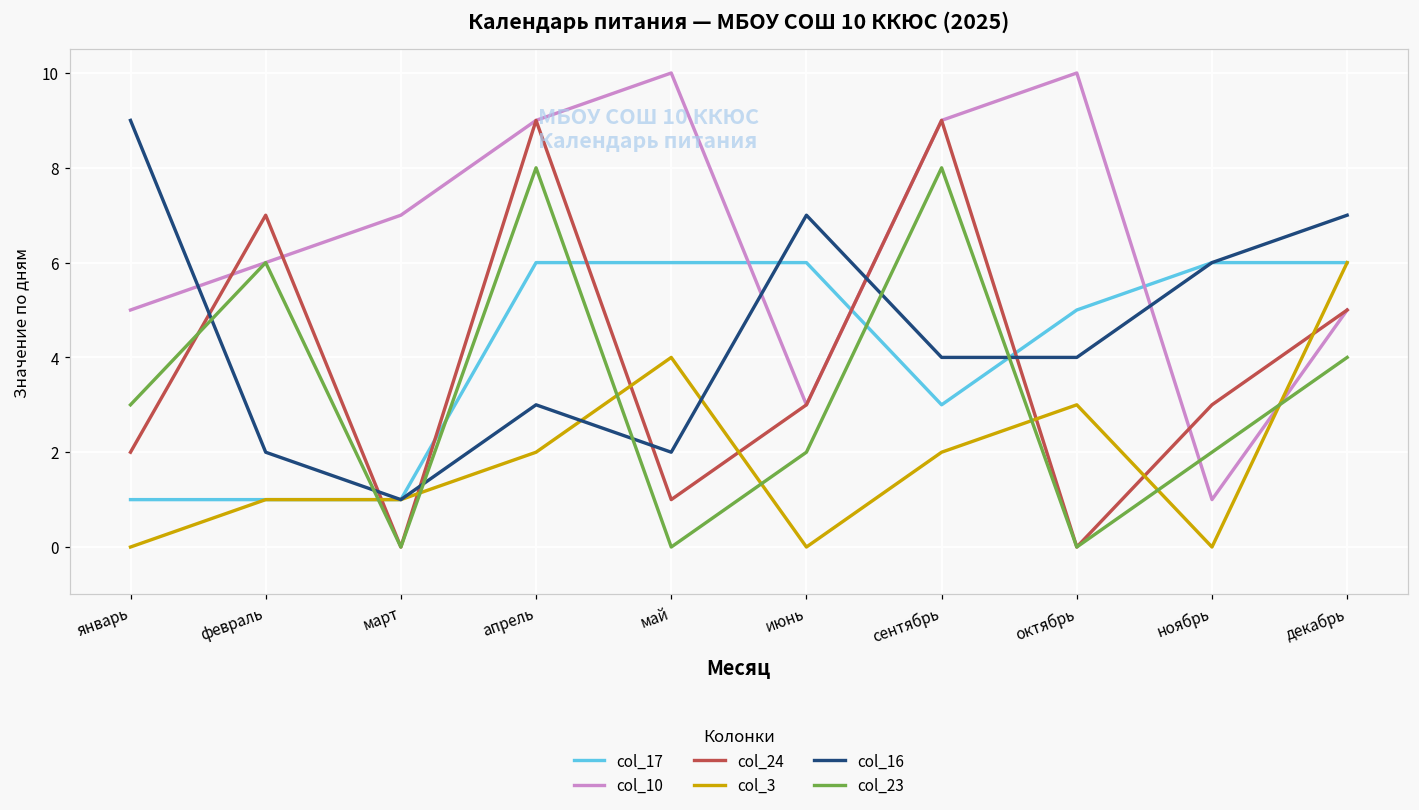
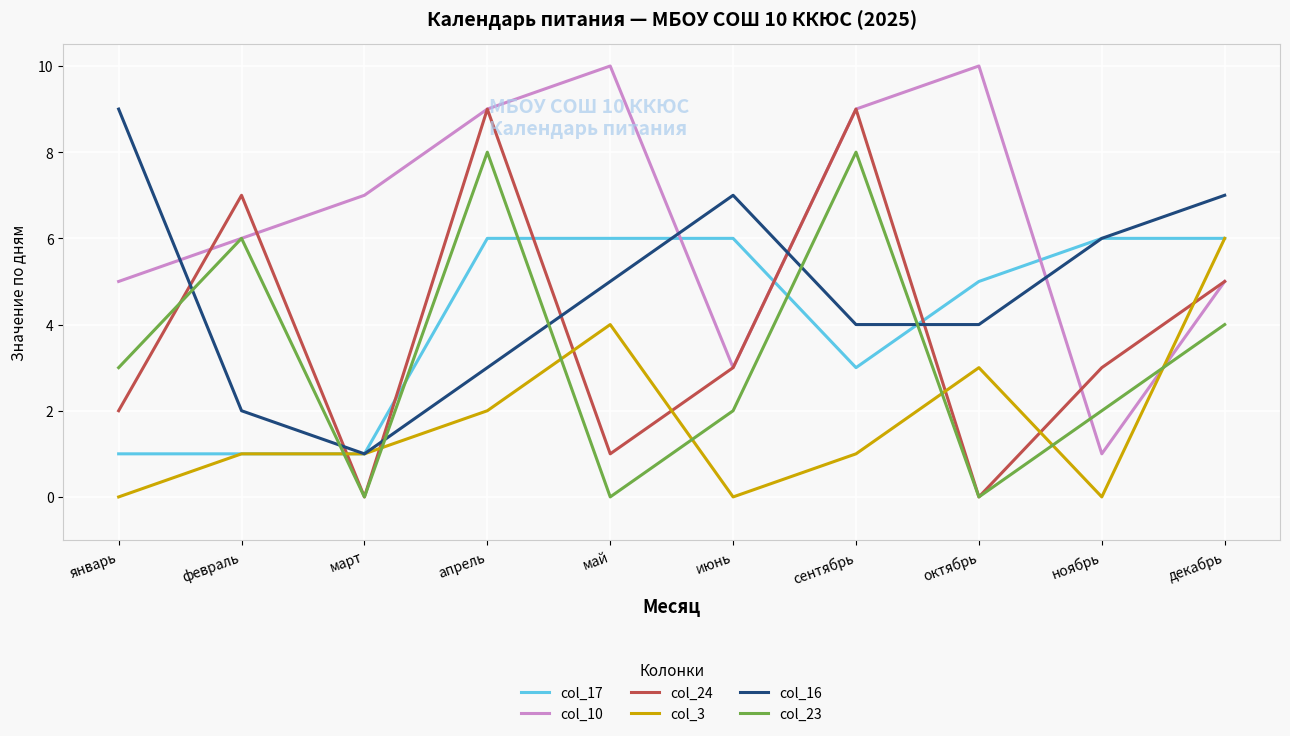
  {
    "col_17": {
      "январь": 1,
      "апрель": 6,
      "май": 6,
      "июнь": 6,
      "сентябрь": 3,
      "октябрь": 5
    },
    "col_10": {
      "январь": 5,
      "март": 7,
      "май": 10,
      "октябрь": 10,
      "ноябрь": 1
    },
    "col_24": {
      "январь": 2,
      "февраль": 7,
      "май": 1,
      "ноябрь": 3
    },
    "col_3": {
      "январь": 0,
      "апрель": 2,
      "май": 4,
      "июнь": 0,
-     "сентябрь": 2,
+     "сентябрь": 1,
      "октябрь": 3,
      "ноябрь": 0
    },
    "col_16": {
      "январь": 9,
      "февраль": 2,
      "апрель": 3,
-     "май": 2,
+     "май": 5,
      "июнь": 7,
      "сентябрь": 4,
      "октябрь": 4,
      "декабрь": 7
    },
    "col_23": {
      "январь": 3,
      "апрель": 8,
      "май": 0,
      "июнь": 2,
      "сентябрь": 8,
      "ноябрь": 2,
      "декабрь": 4
    }
  }
